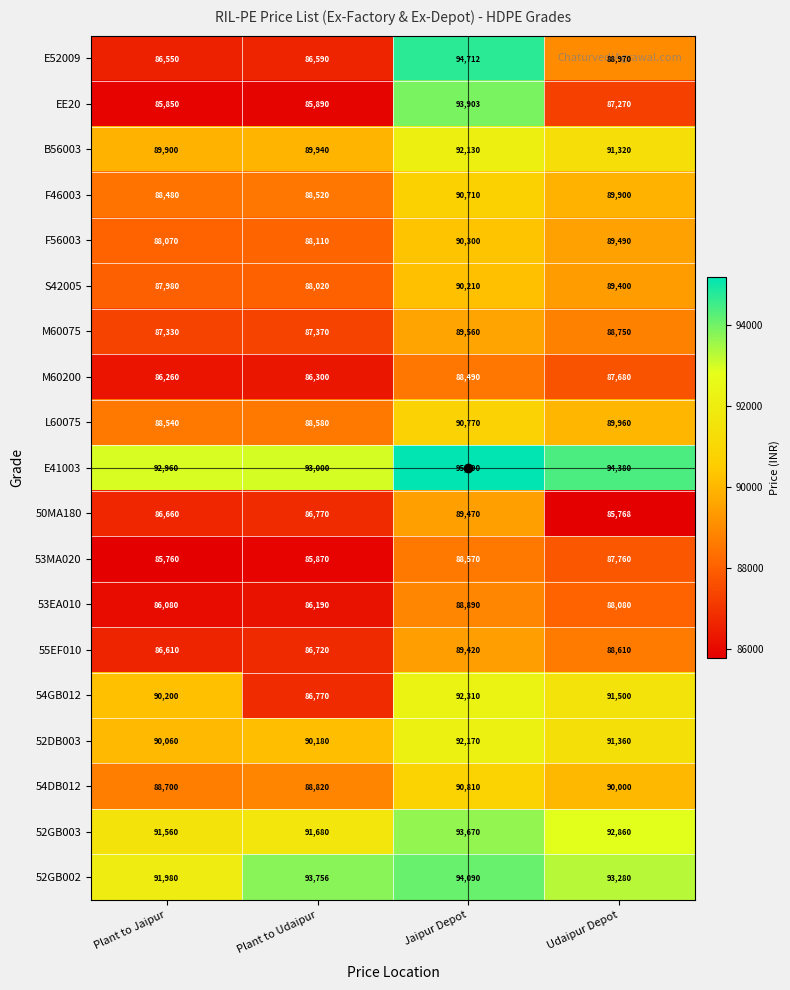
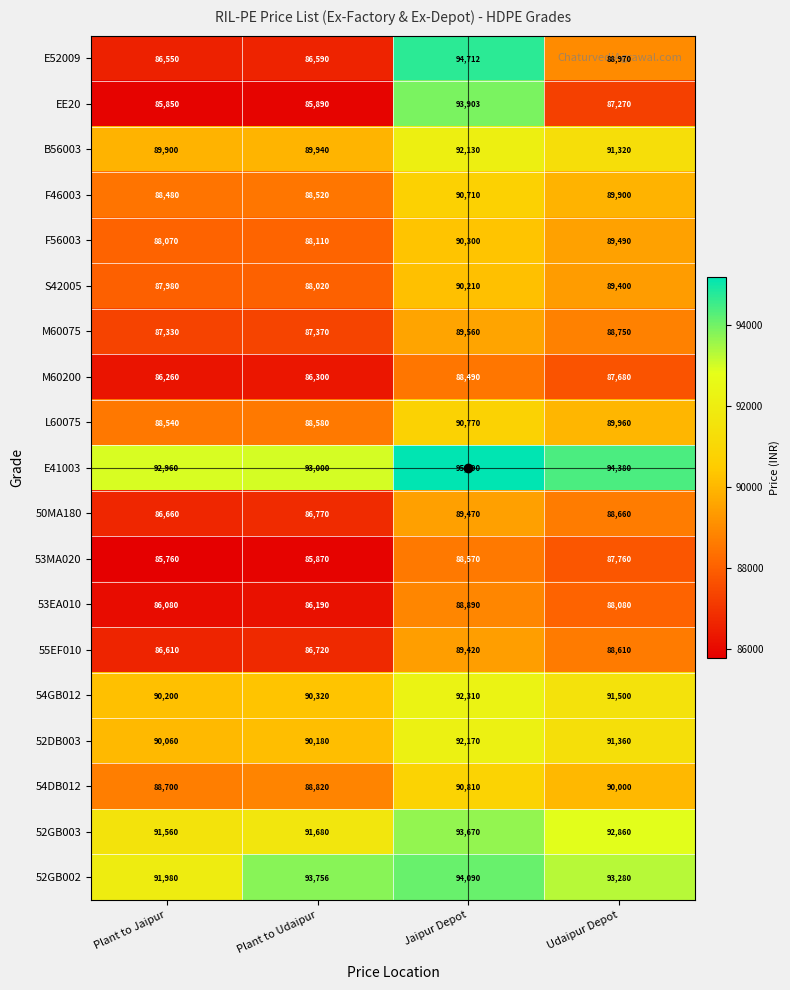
  {
    "E52009": {
      "Plant to Jaipur": "86,550",
      "Plant to Udaipur": "86,590",
      "Jaipur Depot": "94,712"
    },
    "EE20": {
      "Plant to Jaipur": "85,850",
      "Plant to Udaipur": "85,890",
      "Jaipur Depot": "93,903",
      "Udaipur Depot": "87,270"
    },
    "B56003": {
      "Plant to Jaipur": "89,900",
      "Plant to Udaipur": "89,940",
      "Jaipur Depot": "92,130",
      "Udaipur Depot": "91,320"
    },
    "F46003": {
      "Plant to Jaipur": "88,480",
      "Plant to Udaipur": "88,520",
      "Jaipur Depot": "90,710",
      "Udaipur Depot": "89,900"
    },
    "F56003": {
      "Plant to Jaipur": "88,070",
      "Plant to Udaipur": "88,110",
      "Jaipur Depot": "90,300",
      "Udaipur Depot": "89,490"
    },
    "S42005": {
      "Plant to Jaipur": "87,980",
      "Plant to Udaipur": "88,020",
      "Jaipur Depot": "90,210",
      "Udaipur Depot": "89,400"
    },
    "M60075": {
      "Plant to Jaipur": "87,330",
      "Plant to Udaipur": "87,370",
      "Jaipur Depot": "89,560",
      "Udaipur Depot": "88,750"
    },
    "M60200": {
      "Plant to Jaipur": "86,260",
      "Plant to Udaipur": "86,300",
      "Jaipur Depot": "88,490",
      "Udaipur Depot": "87,680"
    },
    "L60075": {
      "Plant to Jaipur": "88,540",
      "Plant to Udaipur": "88,580",
      "Jaipur Depot": "90,770",
      "Udaipur Depot": "89,960"
    },
    "E41003": {
      "Plant to Jaipur": "92,960",
      "Plant to Udaipur": "93,000",
      "Udaipur Depot": "94,380"
    },
    "50MA180": {
      "Plant to Jaipur": "86,660",
      "Plant to Udaipur": "86,770",
      "Jaipur Depot": "89,470",
-     "Udaipur Depot": "85,768"
+     "Udaipur Depot": "88,660"
    },
    "53MA020": {
      "Plant to Jaipur": "85,760",
      "Plant to Udaipur": "85,870",
      "Jaipur Depot": "88,570",
      "Udaipur Depot": "87,760"
    },
    "53EA010": {
      "Plant to Jaipur": "86,080",
      "Plant to Udaipur": "86,190",
      "Jaipur Depot": "88,890",
      "Udaipur Depot": "88,080"
    },
    "55EF010": {
      "Plant to Jaipur": "86,610",
      "Plant to Udaipur": "86,720",
      "Jaipur Depot": "89,420",
      "Udaipur Depot": "88,610"
    },
    "54GB012": {
      "Plant to Jaipur": "90,200",
-     "Plant to Udaipur": "86,770",
+     "Plant to Udaipur": "90,320",
      "Jaipur Depot": "92,310",
      "Udaipur Depot": "91,500"
    },
    "52DB003": {
      "Plant to Jaipur": "90,060",
      "Plant to Udaipur": "90,180",
      "Jaipur Depot": "92,170",
      "Udaipur Depot": "91,360"
    },
    "54DB012": {
      "Plant to Jaipur": "88,700",
      "Plant to Udaipur": "88,820",
      "Jaipur Depot": "90,810",
      "Udaipur Depot": "90,000"
    },
    "52GB003": {
      "Plant to Jaipur": "91,560",
      "Plant to Udaipur": "91,680",
      "Jaipur Depot": "93,670",
      "Udaipur Depot": "92,860"
    },
    "52GB002": {
      "Plant to Jaipur": "91,980",
      "Plant to Udaipur": "93,756",
      "Jaipur Depot": "94,090",
      "Udaipur Depot": "93,280"
    }
  }
